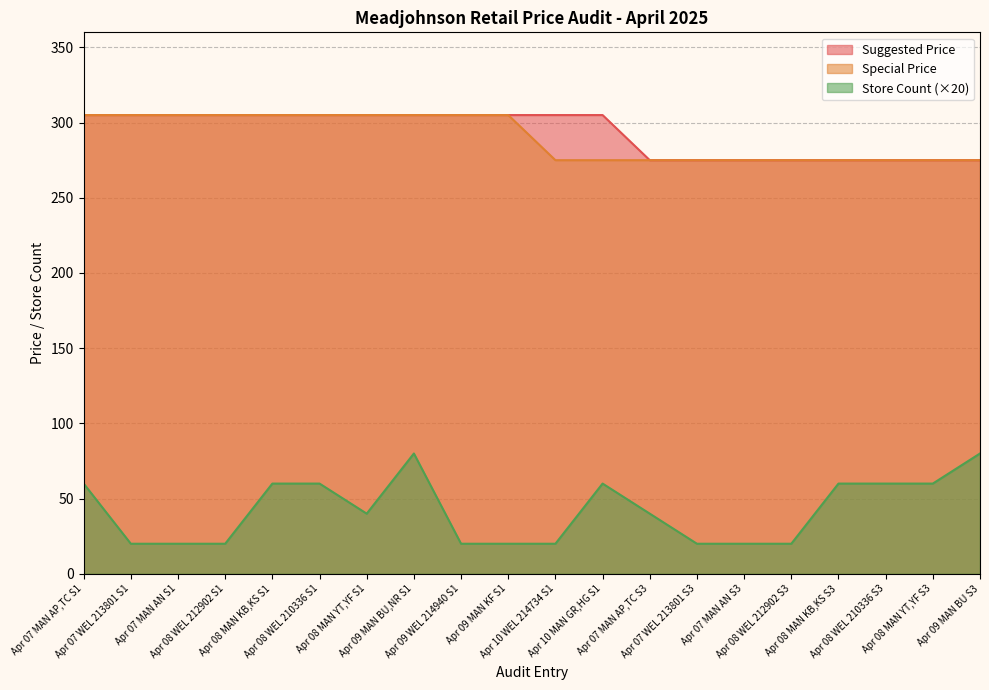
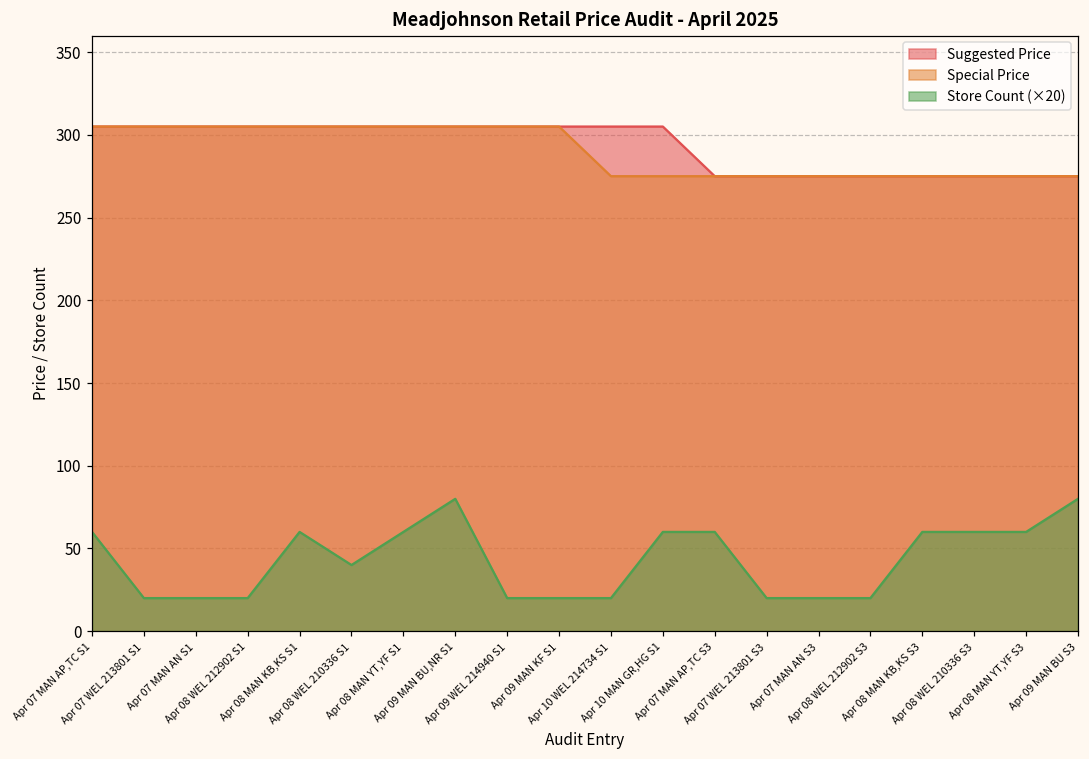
  {
    "Store Count (×20)": {
      "Apr 07 MAN AP,TC S1": 60,
      "Apr 07 WEL 213801 S1": 20,
      "Apr 07 MAN AN S1": 20,
      "Apr 08 WEL 212902 S1": 20,
      "Apr 08 MAN KB,KS S1": 60,
-     "Apr 08 WEL 210336 S1": 60,
-     "Apr 08 MAN YT,YF S1": 40,
+     "Apr 08 WEL 210336 S1": 40,
+     "Apr 08 MAN YT,YF S1": 60,
      "Apr 09 MAN BU,NR S1": 80,
      "Apr 09 WEL 214940 S1": 20,
      "Apr 09 MAN KF S1": 20,
      "Apr 10 WEL 214734 S1": 20,
      "Apr 10 MAN GR,HG S1": 60,
-     "Apr 07 MAN AP,TC S3": 40,
+     "Apr 07 MAN AP,TC S3": 60,
      "Apr 07 WEL 213801 S3": 20,
      "Apr 07 MAN AN S3": 20,
      "Apr 08 WEL 212902 S3": 20,
      "Apr 08 MAN KB,KS S3": 60,
      "Apr 08 WEL 210336 S3": 60,
      "Apr 08 MAN YT,YF S3": 60,
      "Apr 09 MAN BU S3": 80
    }
  }
